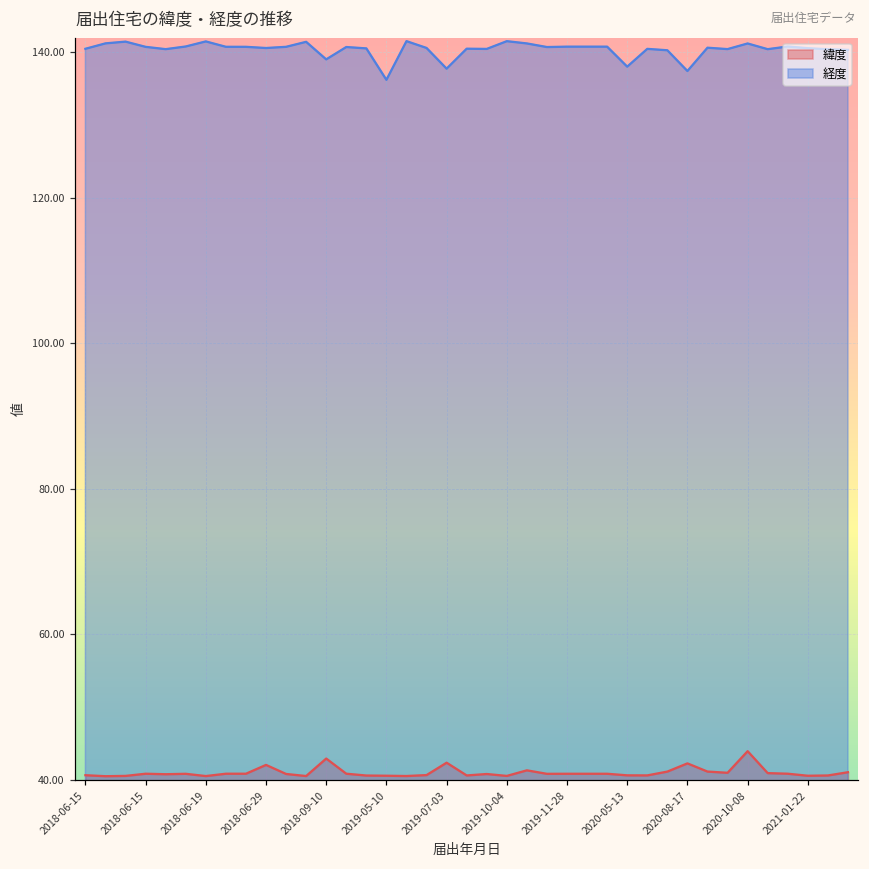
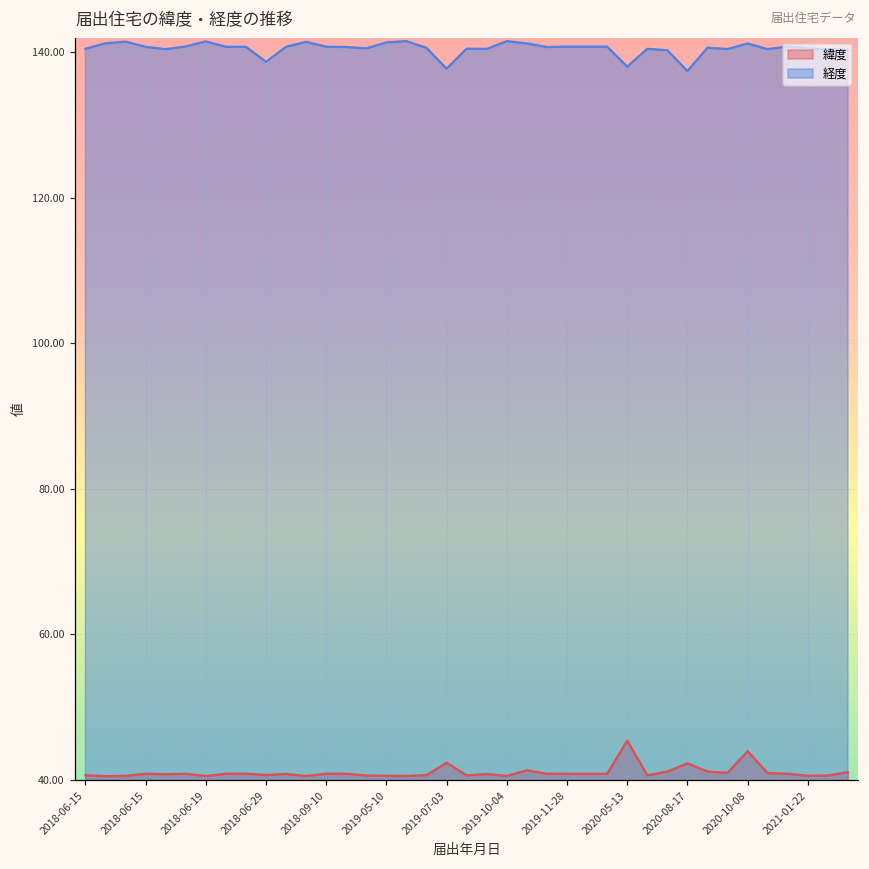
  {
    "緯度": {
      "2018-06-19": 41,
-     "2018-06-29": 42,
-     "2018-09-10": 43,
+     "2018-06-29": 41,
+     "2018-09-10": 41,
      "2019-05-10": 41,
      "2019-07-03": 42,
      "2019-10-04": 41,
-     "2020-05-13": 41,
+     "2020-05-13": 45,
      "2020-08-17": 42,
      "2020-10-08": 44,
      "2021-01-22": 41
    },
    "経度": {
      "2018-06-19": 141,
-     "2018-06-29": 141,
-     "2018-09-10": 139,
-     "2019-05-10": 136,
+     "2018-06-29": 139,
+     "2018-09-10": 141,
+     "2019-05-10": 141,
      "2019-07-03": 138,
      "2019-10-04": 142,
      "2020-05-13": 138,
      "2020-08-17": 137,
      "2020-10-08": 141
    }
  }
